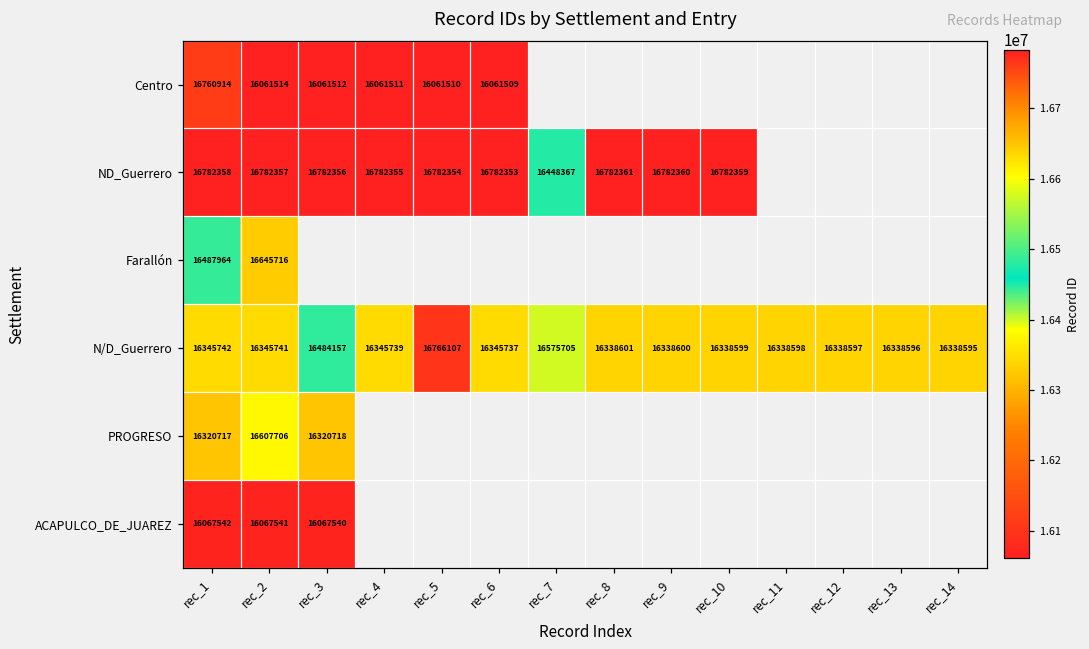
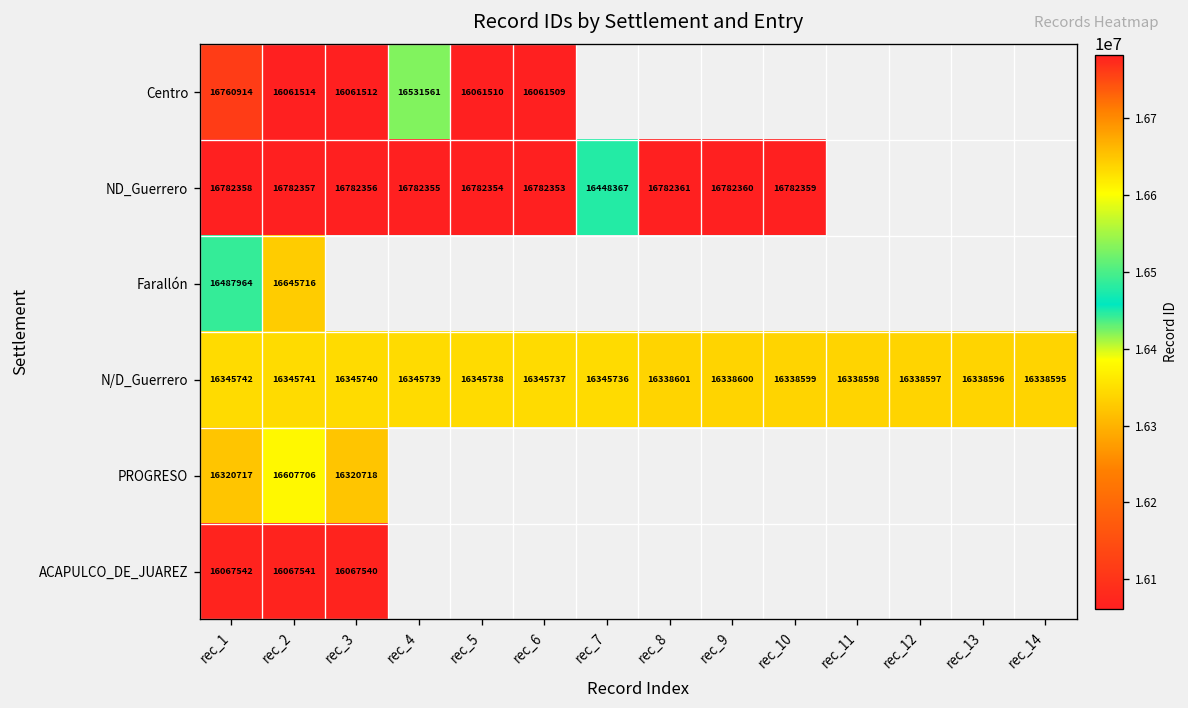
  {
    "Centro": {
      "rec_1": 16760914,
      "rec_2": 16061514,
      "rec_3": 16061512,
-     "rec_4": 16061511,
+     "rec_4": 16531561,
      "rec_5": 16061510,
      "rec_6": 16061509
    },
    "ND_Guerrero": {
      "rec_1": 16782358,
      "rec_2": 16782357,
      "rec_3": 16782356,
      "rec_4": 16782355,
      "rec_5": 16782354,
      "rec_6": 16782353,
      "rec_7": 16448367,
      "rec_8": 16782361,
      "rec_9": 16782360,
      "rec_10": 16782359
    },
    "Farallón": {
      "rec_1": 16487964,
      "rec_2": 16645716
    },
    "N/D_Guerrero": {
      "rec_1": 16345742,
      "rec_2": 16345741,
-     "rec_3": 16484157,
+     "rec_3": 16345740,
      "rec_4": 16345739,
-     "rec_5": 16766107,
+     "rec_5": 16345738,
      "rec_6": 16345737,
-     "rec_7": 16575705,
+     "rec_7": 16345736,
      "rec_8": 16338601,
      "rec_9": 16338600,
      "rec_10": 16338599,
      "rec_11": 16338598,
      "rec_12": 16338597,
      "rec_13": 16338596,
      "rec_14": 16338595
    },
    "PROGRESO": {
      "rec_1": 16320717,
      "rec_2": 16607706,
      "rec_3": 16320718
    },
    "ACAPULCO_DE_JUAREZ": {
      "rec_1": 16067542,
      "rec_2": 16067541,
      "rec_3": 16067540
    }
  }
